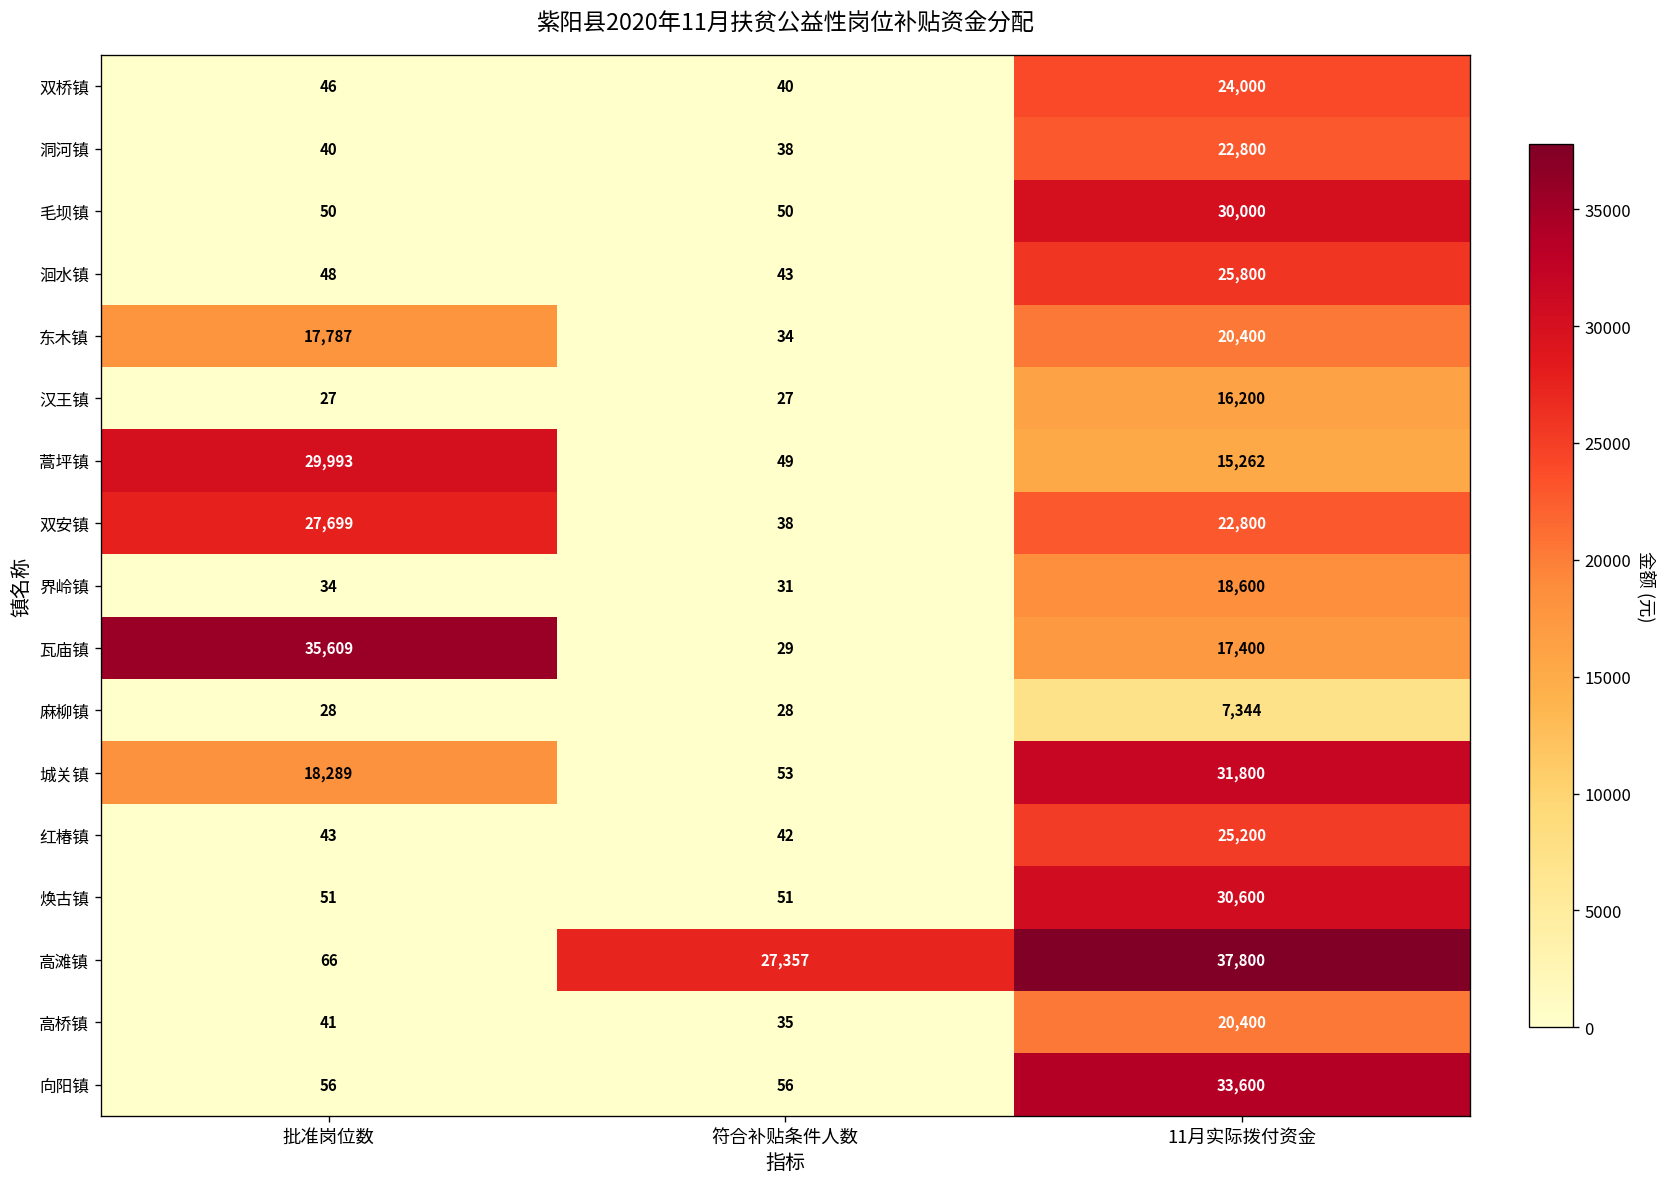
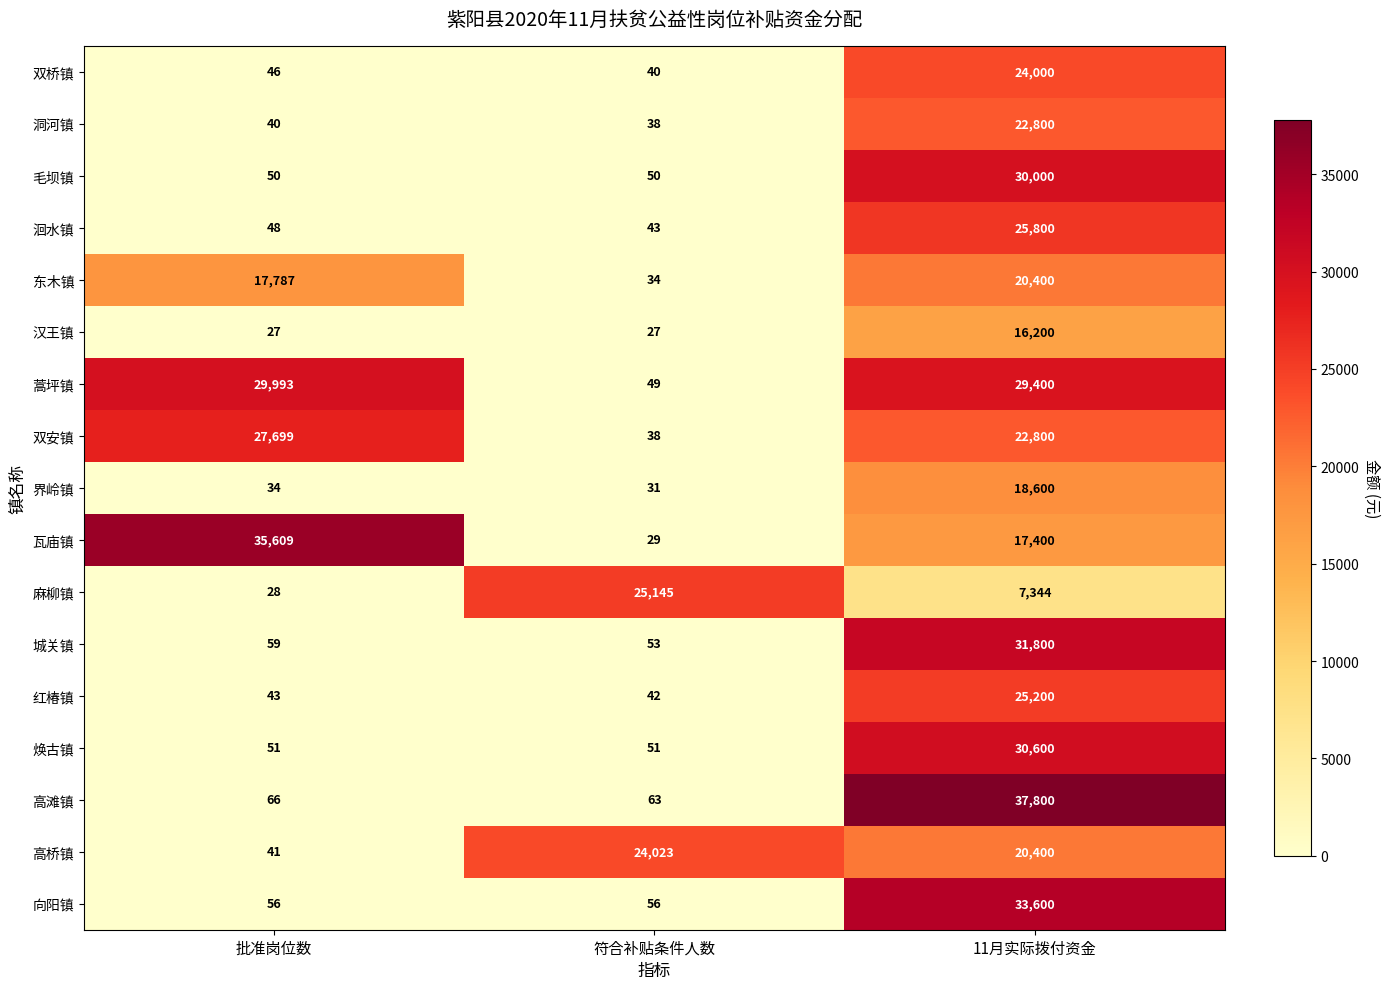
  {
    "双桥镇": {
      "批准岗位数": "46",
      "符合补贴条件人数": "40",
      "11月实际拨付资金": "24,000"
    },
    "洞河镇": {
      "批准岗位数": "40",
      "符合补贴条件人数": "38",
      "11月实际拨付资金": "22,800"
    },
    "毛坝镇": {
      "批准岗位数": "50",
      "符合补贴条件人数": "50",
      "11月实际拨付资金": "30,000"
    },
    "洄水镇": {
      "批准岗位数": "48",
      "符合补贴条件人数": "43",
      "11月实际拨付资金": "25,800"
    },
    "东木镇": {
      "批准岗位数": "17,787",
      "符合补贴条件人数": "34",
      "11月实际拨付资金": "20,400"
    },
    "汉王镇": {
      "批准岗位数": "27",
      "符合补贴条件人数": "27",
      "11月实际拨付资金": "16,200"
    },
    "蒿坪镇": {
      "批准岗位数": "29,993",
      "符合补贴条件人数": "49",
-     "11月实际拨付资金": "15,262"
+     "11月实际拨付资金": "29,400"
    },
    "双安镇": {
      "批准岗位数": "27,699",
      "符合补贴条件人数": "38",
      "11月实际拨付资金": "22,800"
    },
    "界岭镇": {
      "批准岗位数": "34",
      "符合补贴条件人数": "31",
      "11月实际拨付资金": "18,600"
    },
    "瓦庙镇": {
      "批准岗位数": "35,609",
      "符合补贴条件人数": "29",
      "11月实际拨付资金": "17,400"
    },
    "麻柳镇": {
      "批准岗位数": "28",
-     "符合补贴条件人数": "28",
+     "符合补贴条件人数": "25,145",
      "11月实际拨付资金": "7,344"
    },
    "城关镇": {
-     "批准岗位数": "18,289",
+     "批准岗位数": "59",
      "符合补贴条件人数": "53",
      "11月实际拨付资金": "31,800"
    },
    "红椿镇": {
      "批准岗位数": "43",
      "符合补贴条件人数": "42",
      "11月实际拨付资金": "25,200"
    },
    "焕古镇": {
      "批准岗位数": "51",
      "符合补贴条件人数": "51",
      "11月实际拨付资金": "30,600"
    },
    "高滩镇": {
      "批准岗位数": "66",
-     "符合补贴条件人数": "27,357",
+     "符合补贴条件人数": "63",
      "11月实际拨付资金": "37,800"
    },
    "高桥镇": {
      "批准岗位数": "41",
-     "符合补贴条件人数": "35",
+     "符合补贴条件人数": "24,023",
      "11月实际拨付资金": "20,400"
    },
    "向阳镇": {
      "批准岗位数": "56",
      "符合补贴条件人数": "56",
      "11月实际拨付资金": "33,600"
    }
  }
